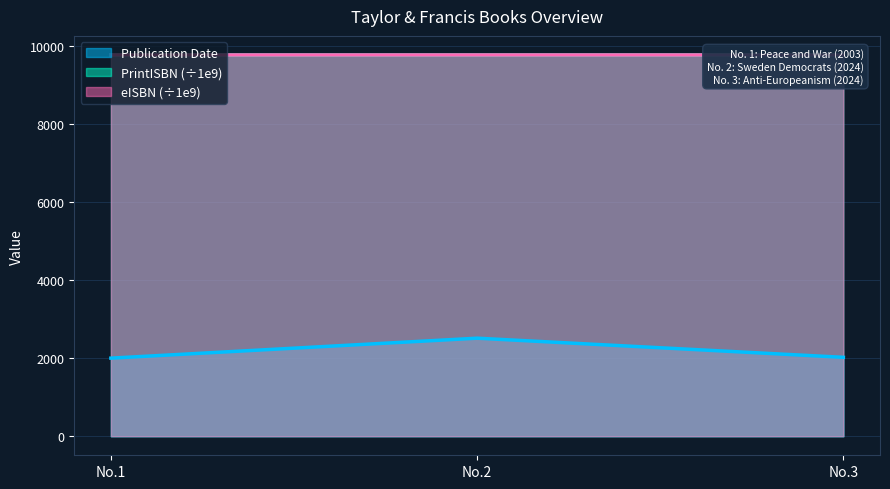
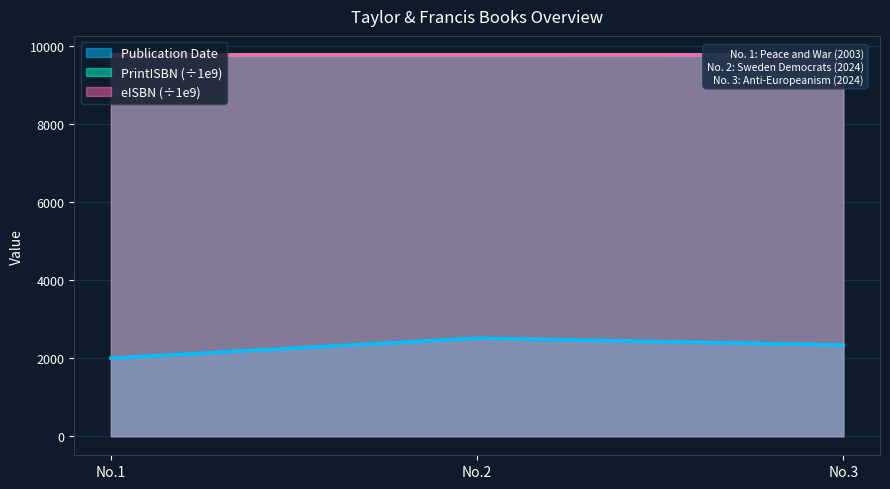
  {
    "Publication Date": {
      "No.1": 2000,
      "No.2": 2500,
-     "No.3": 2000
+     "No.3": 2300
    },
    "eISBN (÷1e9)": {
      "No.2": 9800
    }
  }
